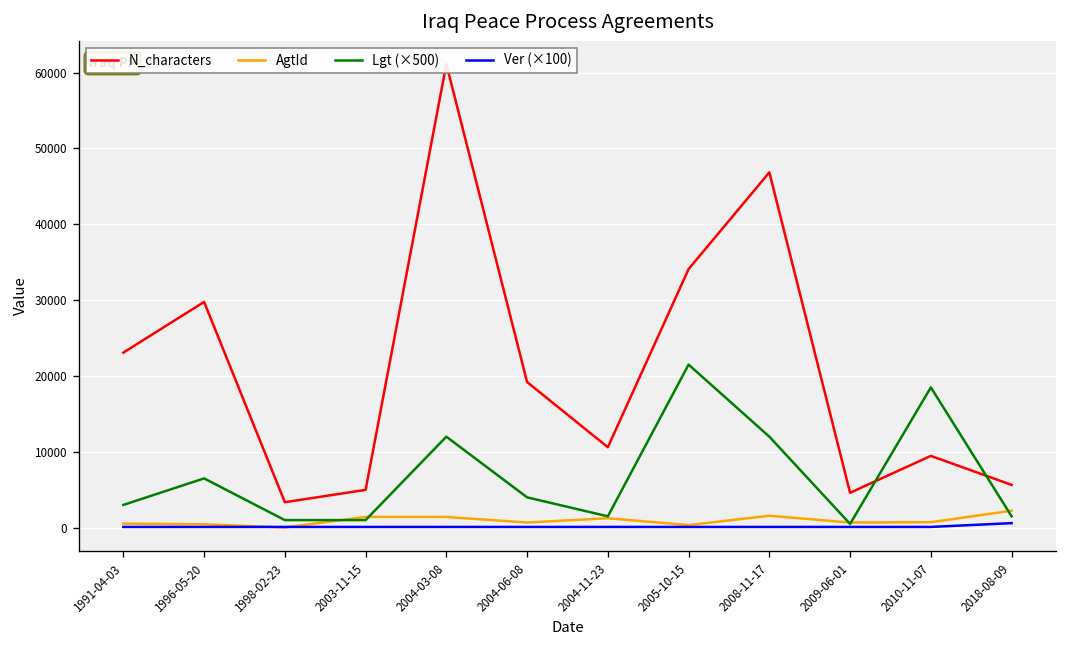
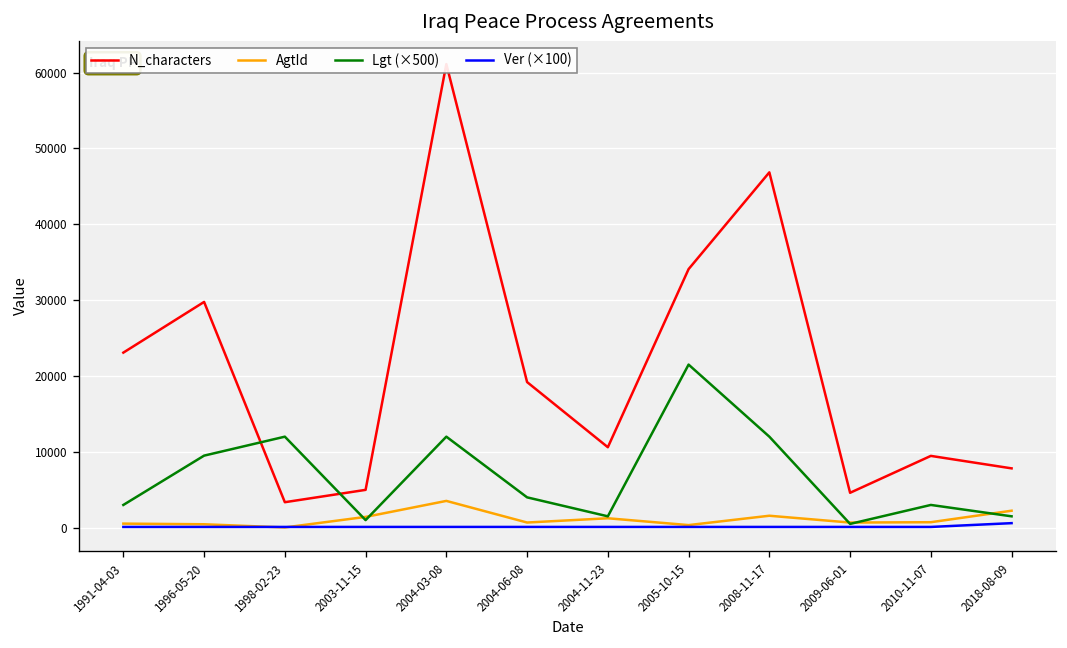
  {
    "N_characters": {
      "1991-04-03": 23000,
      "1996-05-20": 30000,
      "1998-02-23": 3000,
      "2003-11-15": 5000,
      "2004-06-08": 19000,
      "2004-11-23": 11000,
      "2005-10-15": 34000,
      "2008-11-17": 47000,
      "2009-06-01": 5000,
      "2010-11-07": 9000,
-     "2018-08-09": 6000
+     "2018-08-09": 8000
    },
    "AgtId": {
      "1991-04-03": 1000,
      "2003-11-15": 1000,
-     "2004-03-08": 1000,
+     "2004-03-08": 4000,
      "2004-06-08": 1000,
      "2008-11-17": 2000,
      "2010-11-07": 1000,
      "2018-08-09": 2000
    },
    "Lgt (×500)": {
      "1991-04-03": 3000,
-     "1996-05-20": 7000,
-     "1998-02-23": 1000,
+     "1996-05-20": 10000,
+     "1998-02-23": 12000,
      "2003-11-15": 1000,
      "2004-03-08": 12000,
      "2004-06-08": 4000,
      "2005-10-15": 22000,
      "2008-11-17": 12000,
-     "2010-11-07": 19000,
+     "2010-11-07": 3000,
      "2018-08-09": 2000
    },
    "Ver (×100)": {
      "1991-04-03": 0,
      "2003-11-15": 0,
      "2004-03-08": 0,
      "2004-06-08": 0,
      "2004-11-23": 0,
      "2008-11-17": 0,
      "2010-11-07": 0,
      "2018-08-09": 1000
    }
  }
